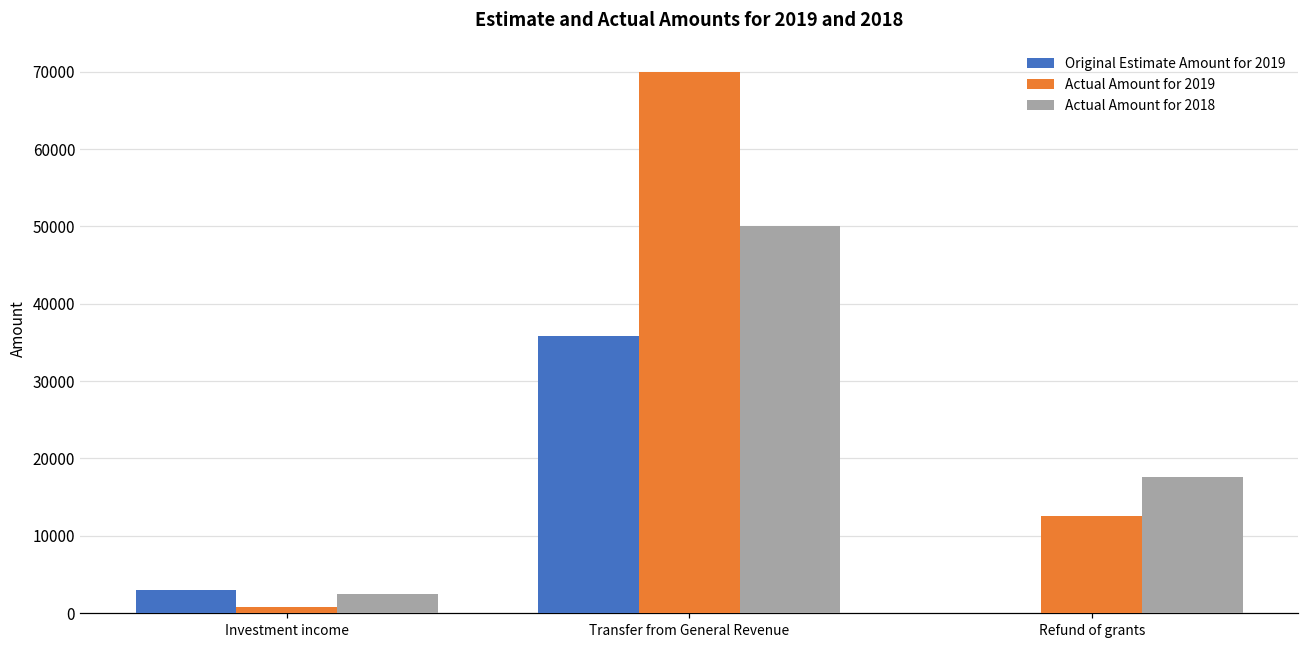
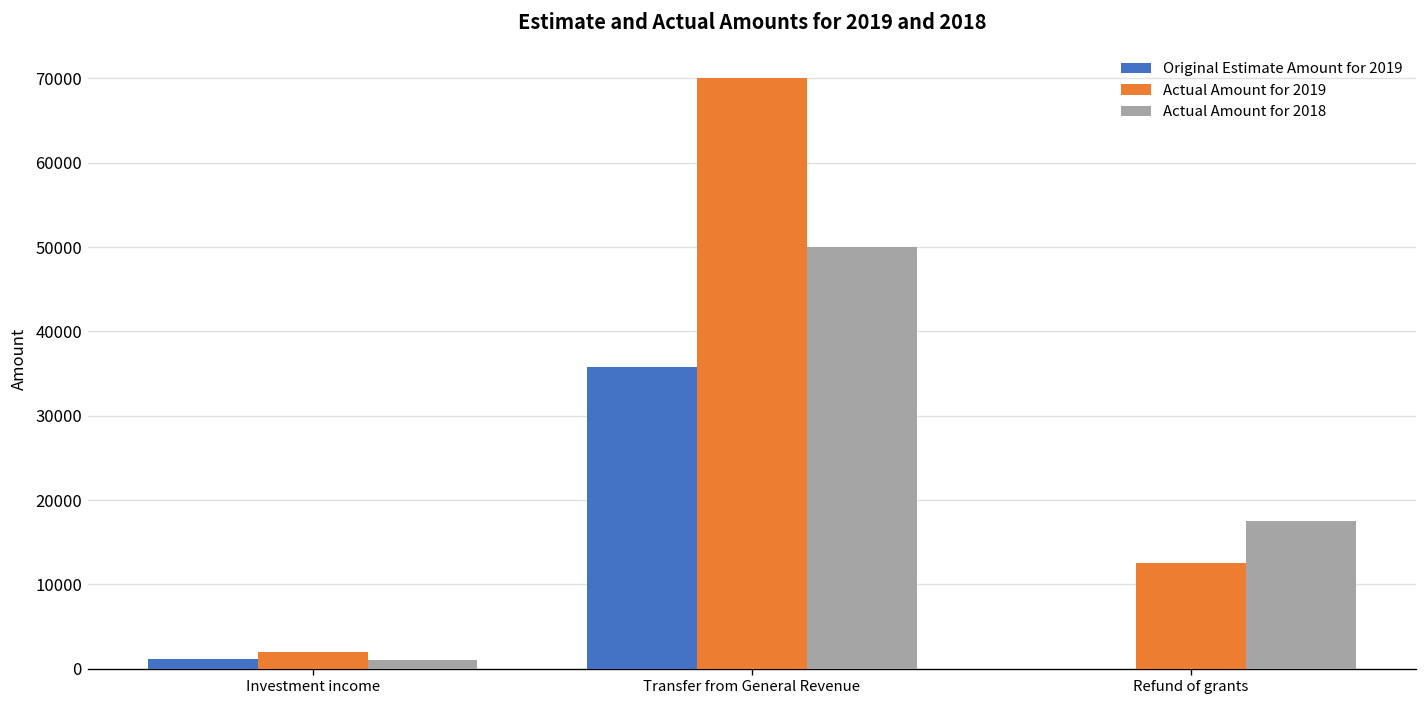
  {
    "Original Estimate Amount for 2019": {
-     "Investment income": 3000,
+     "Investment income": 1000,
      "Transfer from General Revenue": 36000,
      "Refund of grants": 0
    },
    "Actual Amount for 2019": {
-     "Investment income": 1000,
+     "Investment income": 2000,
      "Transfer from General Revenue": 70000,
      "Refund of grants": 13000
    },
    "Actual Amount for 2018": {
-     "Investment income": 2000,
+     "Investment income": 1000,
      "Transfer from General Revenue": 50000,
      "Refund of grants": 18000
    }
  }
